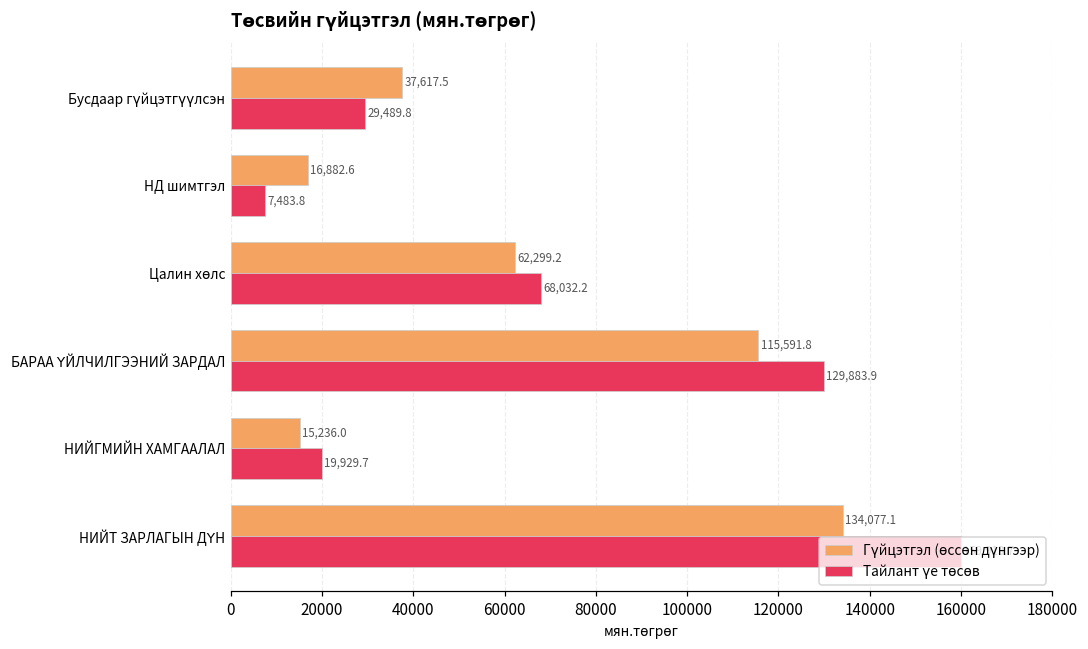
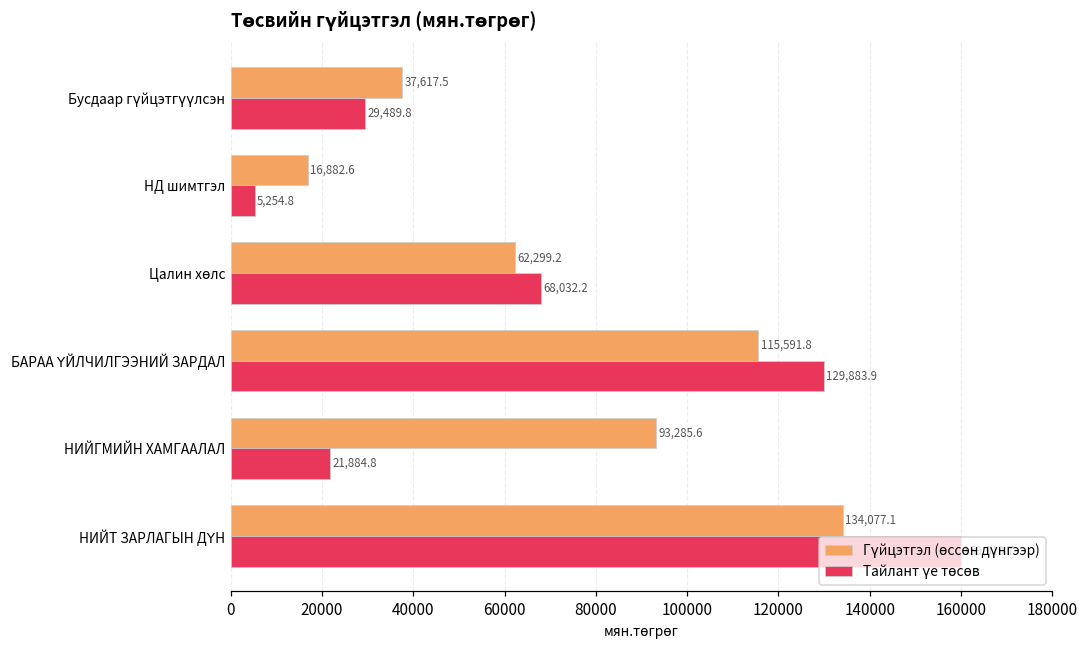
  {
    "Гүйцэтгэл (өссөн дүнгээр)": {
      "Бусдаар гүйцэтгүүлсэн": "37,617.5",
      "НД шимтгэл": "16,882.6",
      "Цалин хөлс": "62,299.2",
      "БАРАА ҮЙЛЧИЛГЭЭНИЙ ЗАРДАЛ": "115,591.8",
-     "НИЙГМИЙН ХАМГААЛАЛ": "15,236.0",
+     "НИЙГМИЙН ХАМГААЛАЛ": "93,285.6",
      "НИЙТ ЗАРЛАГЫН ДҮН": "134,077.1"
    },
    "Тайлант үе төсөв": {
      "Бусдаар гүйцэтгүүлсэн": "29,489.8",
-     "НД шимтгэл": "7,483.8",
+     "НД шимтгэл": "5,254.8",
      "Цалин хөлс": "68,032.2",
      "БАРАА ҮЙЛЧИЛГЭЭНИЙ ЗАРДАЛ": "129,883.9",
-     "НИЙГМИЙН ХАМГААЛАЛ": "19,929.7"
+     "НИЙГМИЙН ХАМГААЛАЛ": "21,884.8"
    }
  }
